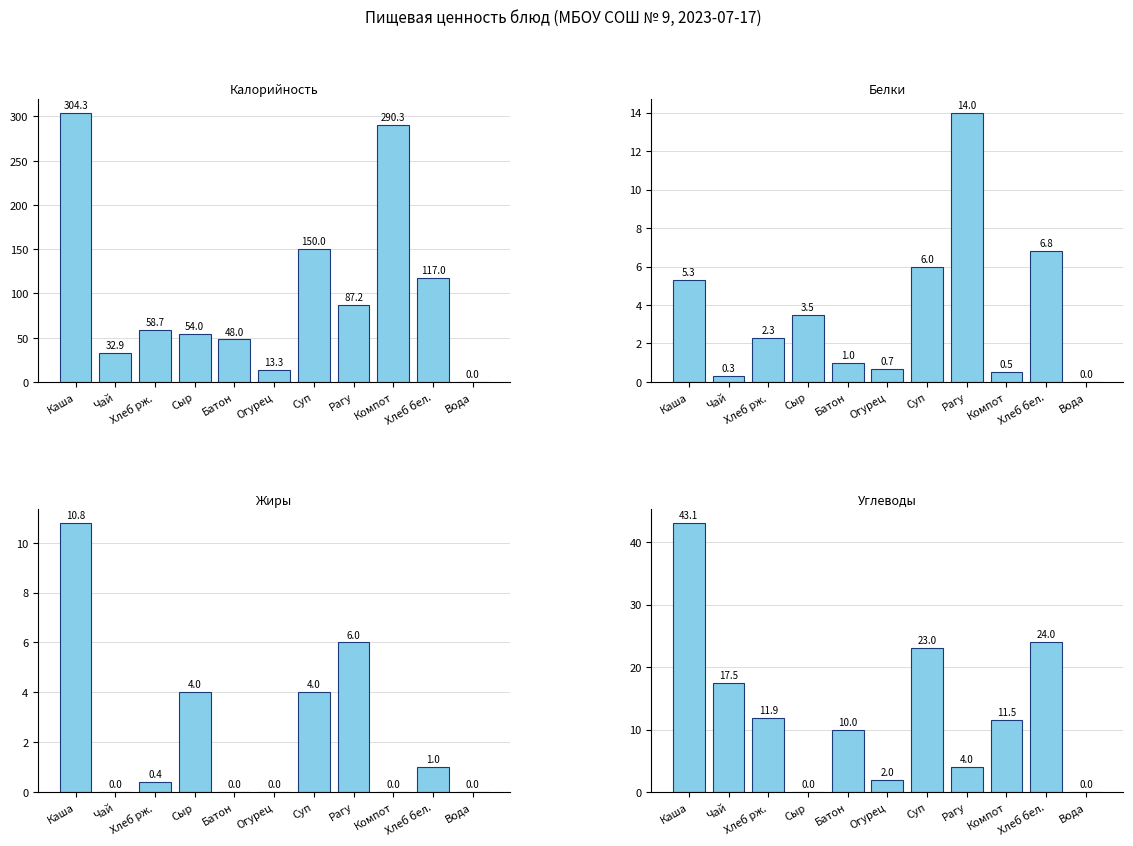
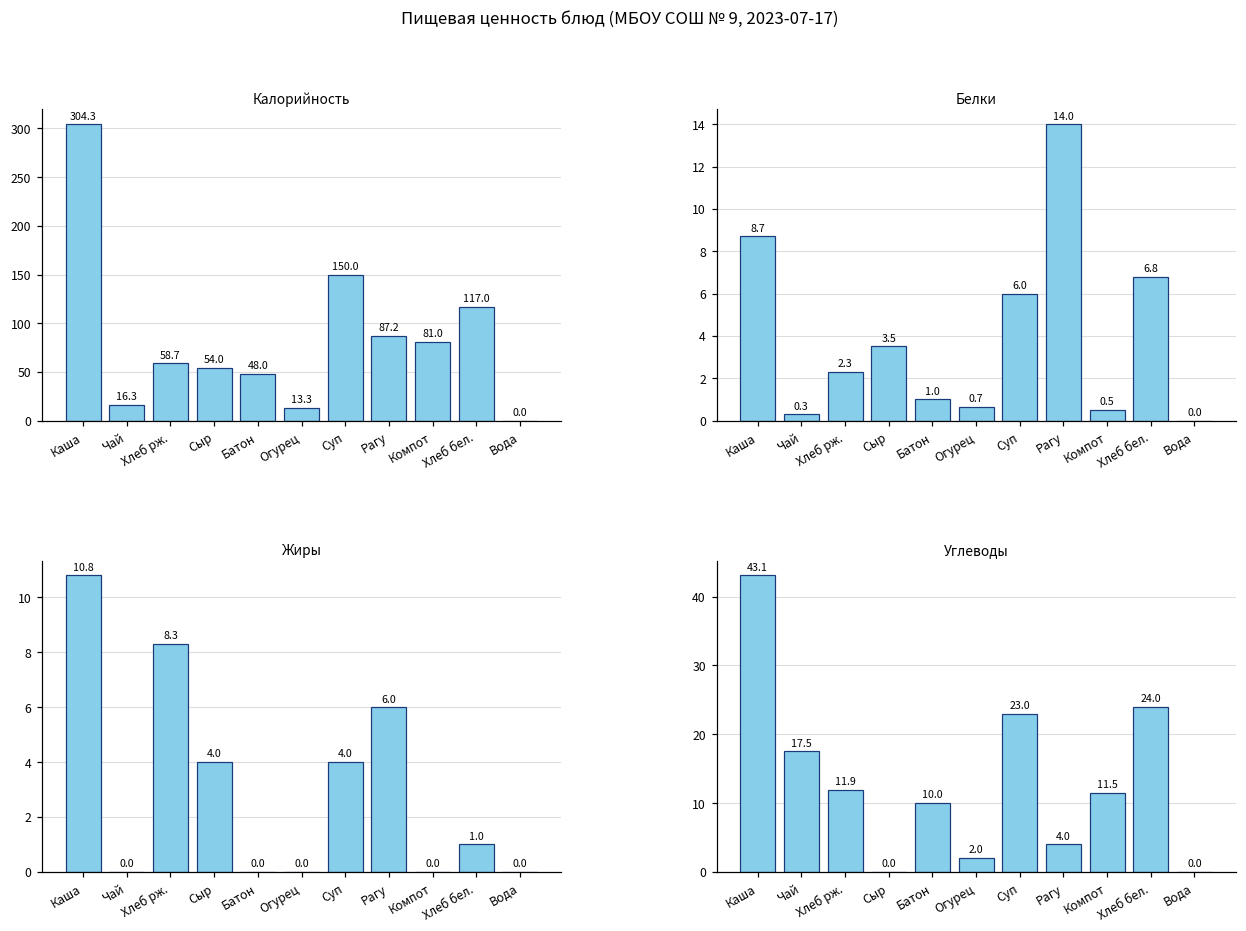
  {
    "Калорийность": {
      "Каша": 304.3,
-     "Чай": 32.9,
+     "Чай": 16.3,
      "Хлеб рж.": 58.7,
      "Сыр": 54.0,
      "Батон": 48.0,
      "Огурец": 13.3,
      "Суп": 150.0,
      "Рагу": 87.2,
-     "Компот": 290.3,
+     "Компот": 81.0,
      "Хлеб бел.": 117.0,
      "Вода": 0.0
    },
    "Белки": {
-     "Каша": 5.3,
+     "Каша": 8.7,
      "Чай": 0.3,
      "Хлеб рж.": 2.3,
      "Сыр": 3.5,
      "Батон": 1.0,
      "Огурец": 0.7,
      "Суп": 6.0,
      "Рагу": 14.0,
      "Компот": 0.5,
      "Хлеб бел.": 6.8,
      "Вода": 0.0
    },
    "Жиры": {
      "Каша": 10.8,
      "Чай": 0.0,
-     "Хлеб рж.": 0.4,
+     "Хлеб рж.": 8.3,
      "Сыр": 4.0,
      "Батон": 0.0,
      "Огурец": 0.0,
      "Суп": 4.0,
      "Рагу": 6.0,
      "Компот": 0.0,
      "Хлеб бел.": 1.0,
      "Вода": 0.0
    },
    "Углеводы": {
      "Каша": 43.1,
      "Чай": 17.5,
      "Хлеб рж.": 11.9,
      "Сыр": 0.0,
      "Батон": 10.0,
      "Огурец": 2.0,
      "Суп": 23.0,
      "Рагу": 4.0,
      "Компот": 11.5,
      "Хлеб бел.": 24.0,
      "Вода": 0.0
    }
  }
